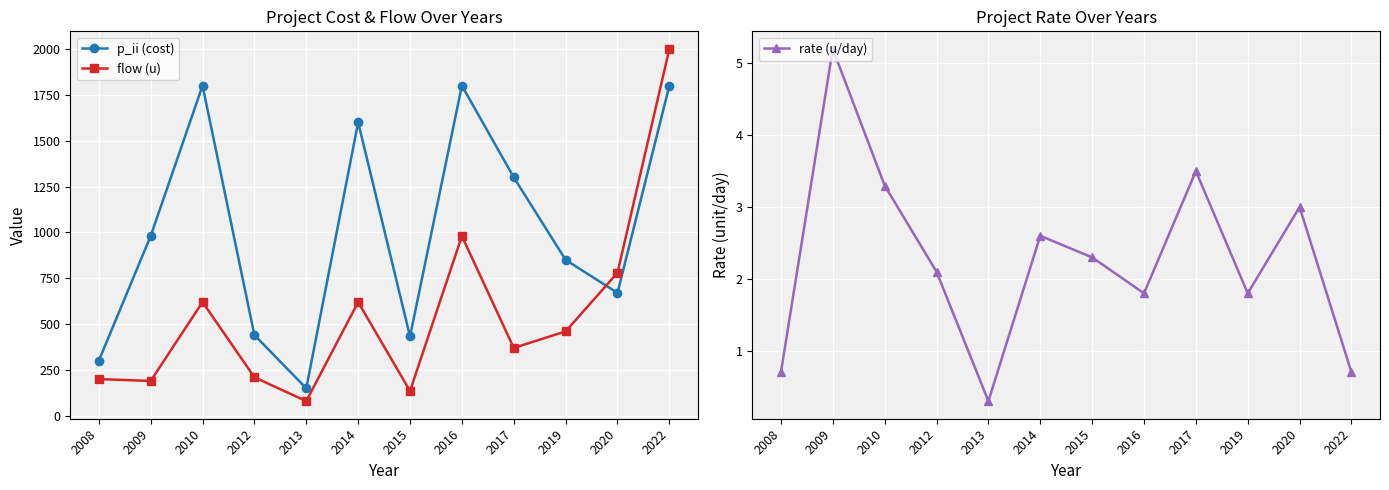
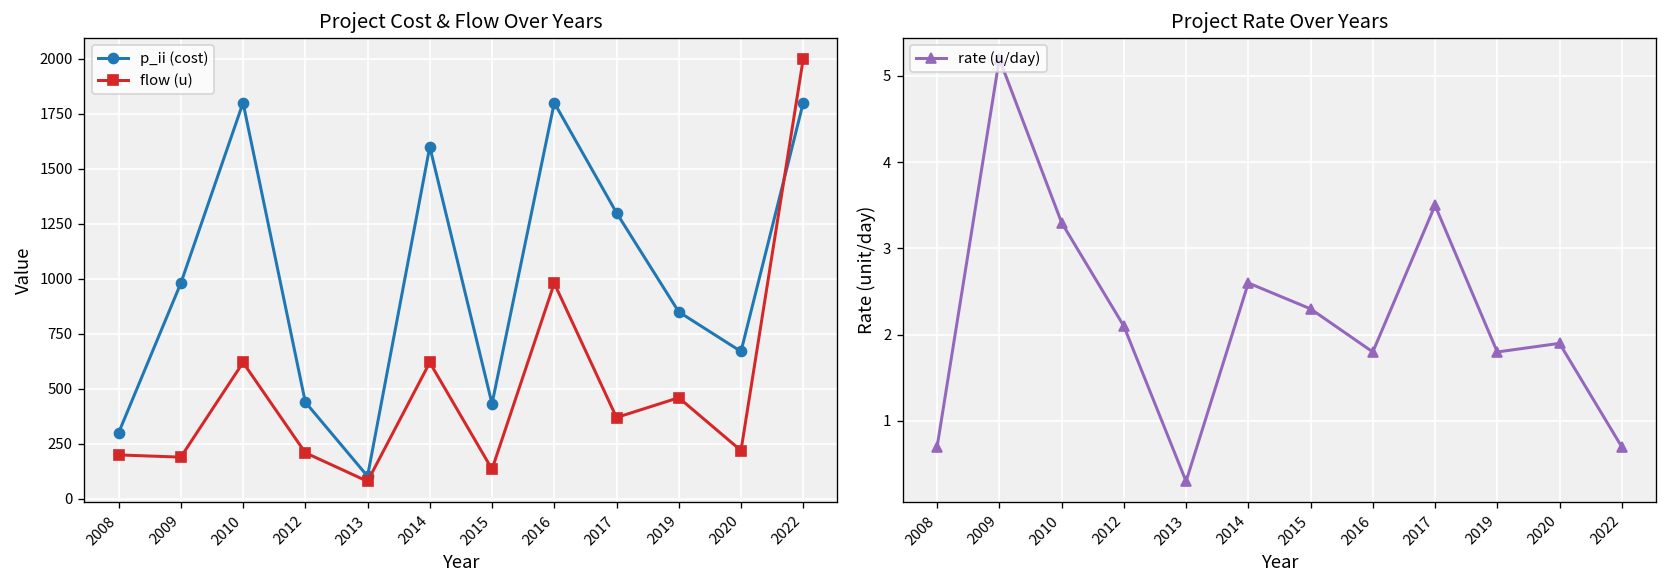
  {
    "Project Cost & Flow Over Years": {
      "p_ii (cost)": {
        "2008": 300,
        "2009": 980,
        "2010": 1800,
        "2012": 440,
-       "2013": 150,
+       "2013": 100,
        "2014": 1600,
        "2015": 430,
        "2016": 1800,
        "2017": 1300,
        "2019": 850,
        "2020": 670,
        "2022": 1800
      },
      "flow (u)": {
        "2008": 200,
        "2009": 190,
        "2010": 620,
        "2012": 210,
        "2013": 80,
        "2014": 620,
        "2015": 140,
        "2016": 980,
        "2017": 370,
        "2019": 460,
-       "2020": 780,
+       "2020": 220,
        "2022": 2000
      }
    },
    "Project Rate Over Years": {
      "2008": 0.7,
      "2010": 3.3,
      "2012": 2.1,
      "2013": 0.3,
      "2014": 2.6,
      "2015": 2.3,
      "2016": 1.8,
      "2017": 3.5,
      "2019": 1.8,
-     "2020": 3.0,
+     "2020": 1.9,
      "2022": 0.7
    }
  }
